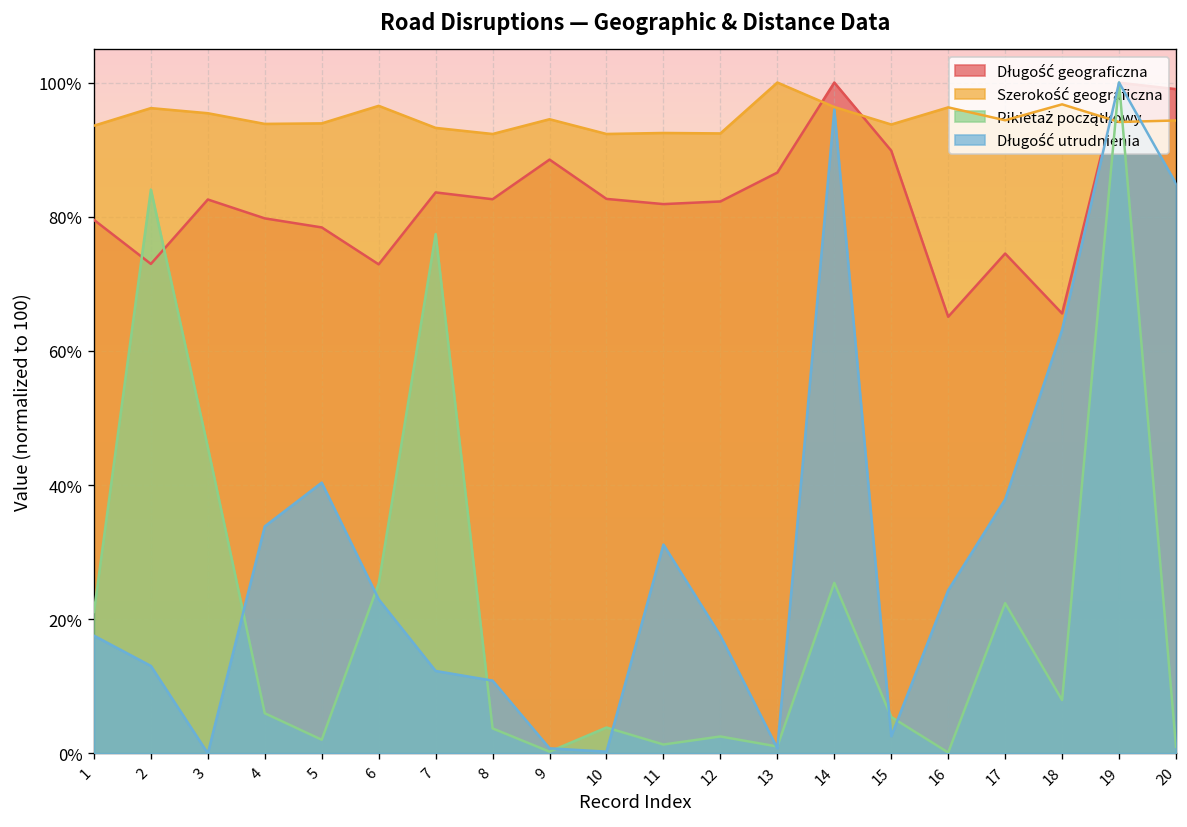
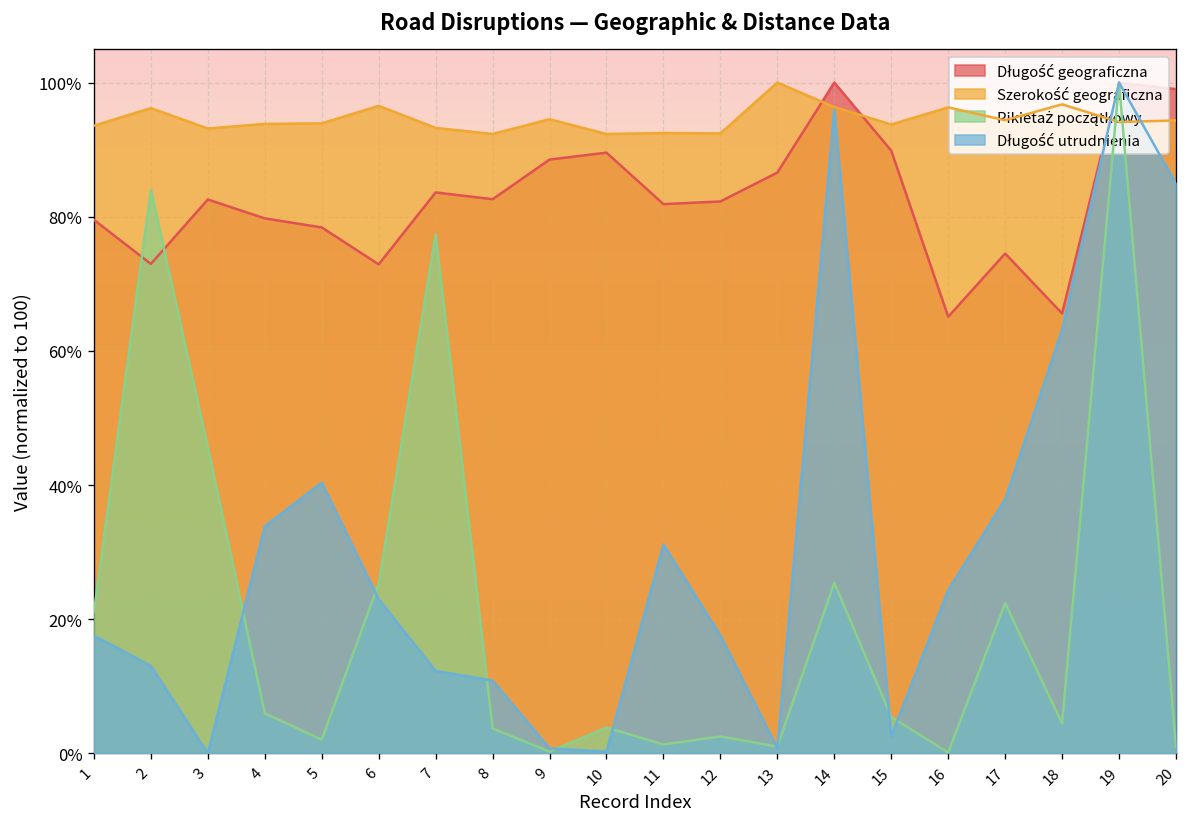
  {
    "Długość geograficzna": {
      "1": "80%",
      "2": "73%",
      "3": "83%",
      "4": "80%",
      "5": "78%",
      "6": "73%",
      "7": "84%",
      "8": "83%",
      "9": "89%",
-     "10": "83%",
+     "10": "90%",
      "11": "82%",
      "12": "82%",
      "13": "87%",
      "14": "100%",
      "15": "90%",
      "16": "65%",
      "17": "75%",
      "18": "66%",
      "20": "99%"
    },
    "Szerokość geograficzna": {
      "1": "94%",
      "2": "96%",
-     "3": "95%",
+     "3": "93%",
      "4": "94%",
      "5": "94%",
      "6": "97%",
      "7": "93%",
      "8": "92%",
      "9": "95%",
      "10": "92%",
      "11": "92%",
      "12": "92%",
      "13": "100%",
      "15": "94%",
      "16": "96%",
      "20": "94%"
    },
    "Pikietaż początkowy": {
      "1": "21%",
      "2": "84%",
      "3": "46%",
      "4": "6%",
      "5": "2%",
      "6": "25%",
      "7": "77%",
      "8": "4%",
      "9": "0%",
      "10": "4%",
      "11": "1%",
      "12": "3%",
      "14": "25%",
      "15": "5%",
      "16": "0%",
      "17": "22%",
-     "18": "8%",
+     "18": "4%",
      "20": "1%"
    },
    "Długość utrudnienia": {
      "1": "18%",
      "2": "13%",
      "3": "0%",
      "4": "34%",
      "5": "40%",
      "6": "23%",
      "7": "12%",
      "8": "11%",
      "9": "1%",
      "10": "0%",
      "11": "31%",
      "12": "18%",
      "15": "3%",
      "16": "24%",
      "17": "38%",
      "18": "63%",
      "20": "85%"
    }
  }
